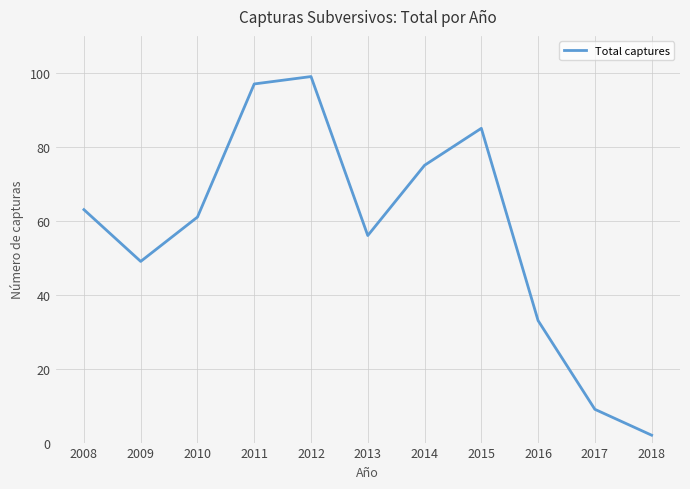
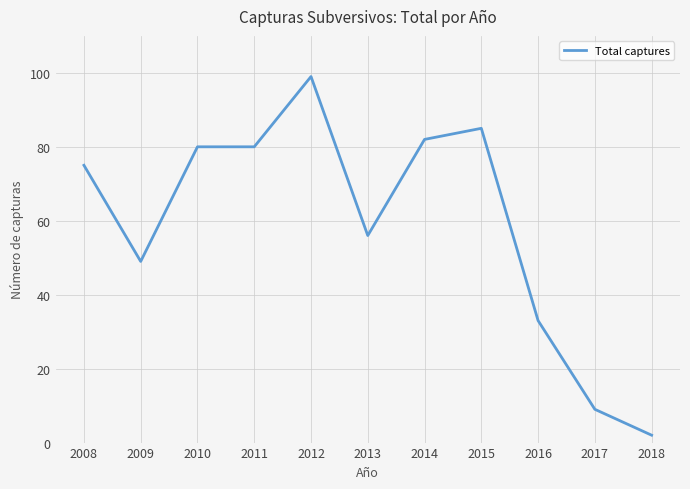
  {
-   "2008": 63,
+   "2008": 75,
    "2009": 49,
-   "2010": 61,
-   "2011": 97,
+   "2010": 80,
+   "2011": 80,
    "2012": 99,
    "2013": 56,
-   "2014": 75,
+   "2014": 82,
    "2015": 85,
    "2016": 33,
    "2017": 9,
    "2018": 2
  }
